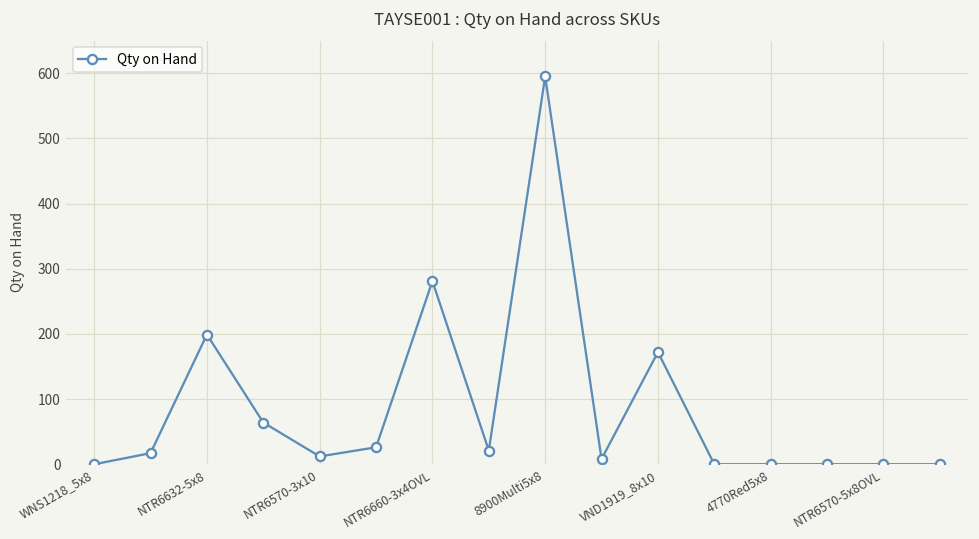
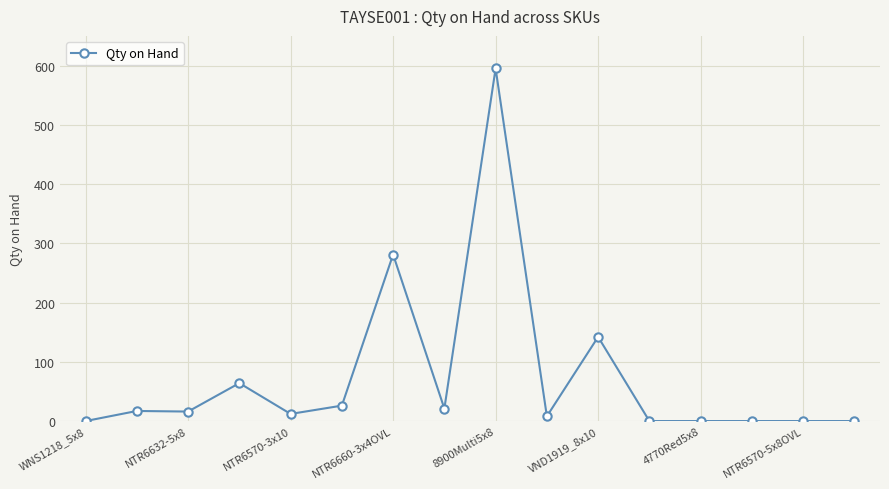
  {
    "WNS1218_5x8": 0,
-   "NTR6632-5x8": 200,
+   "NTR6632-5x8": 20,
    "NTR6570-3x10": 10,
    "NTR6660-3x4OVL": 280,
    "8900Multi5x8": 600,
-   "VND1919_8x10": 170,
+   "VND1919_8x10": 140,
    "4770Red5x8": 0,
    "NTR6570-5x8OVL": 0
  }
